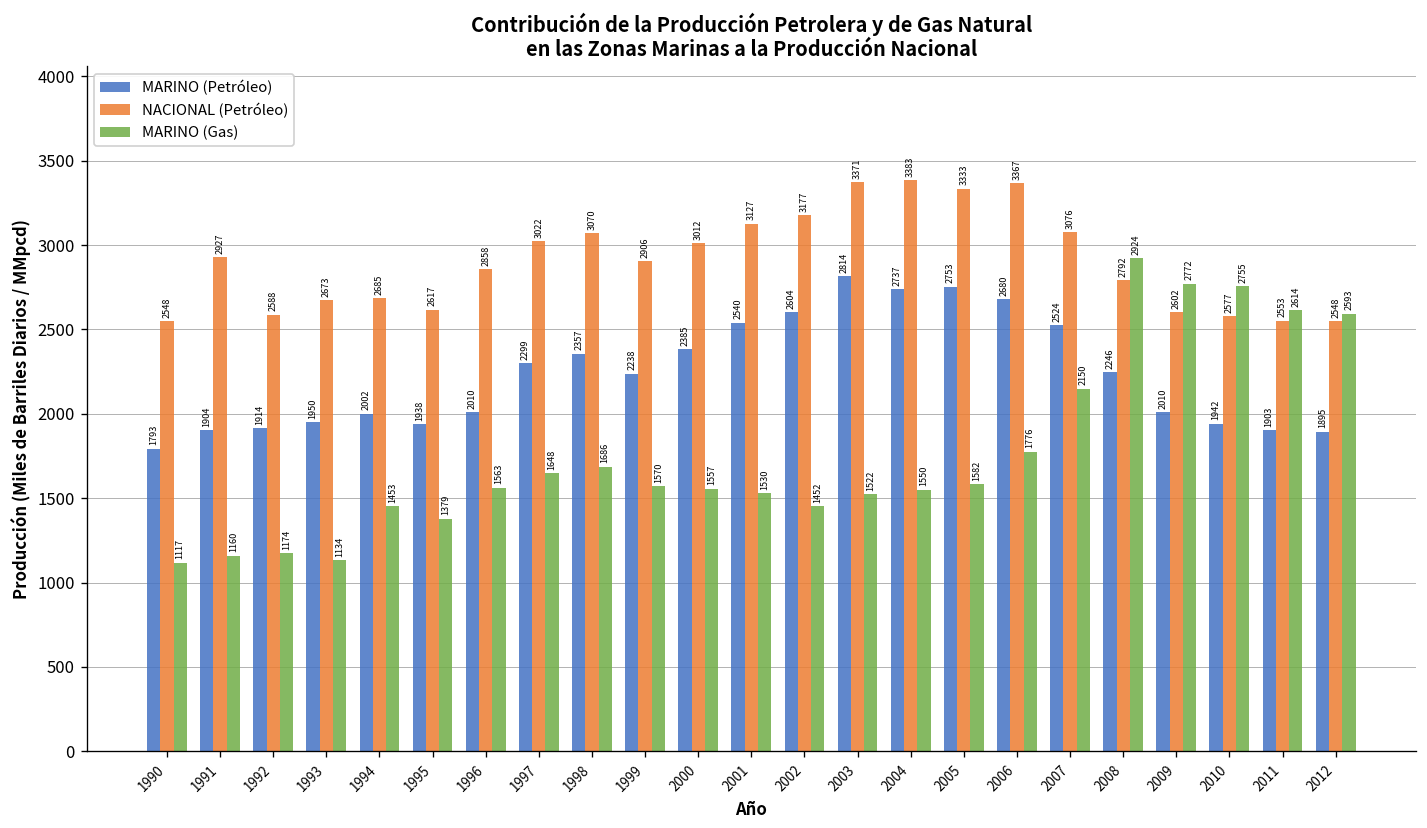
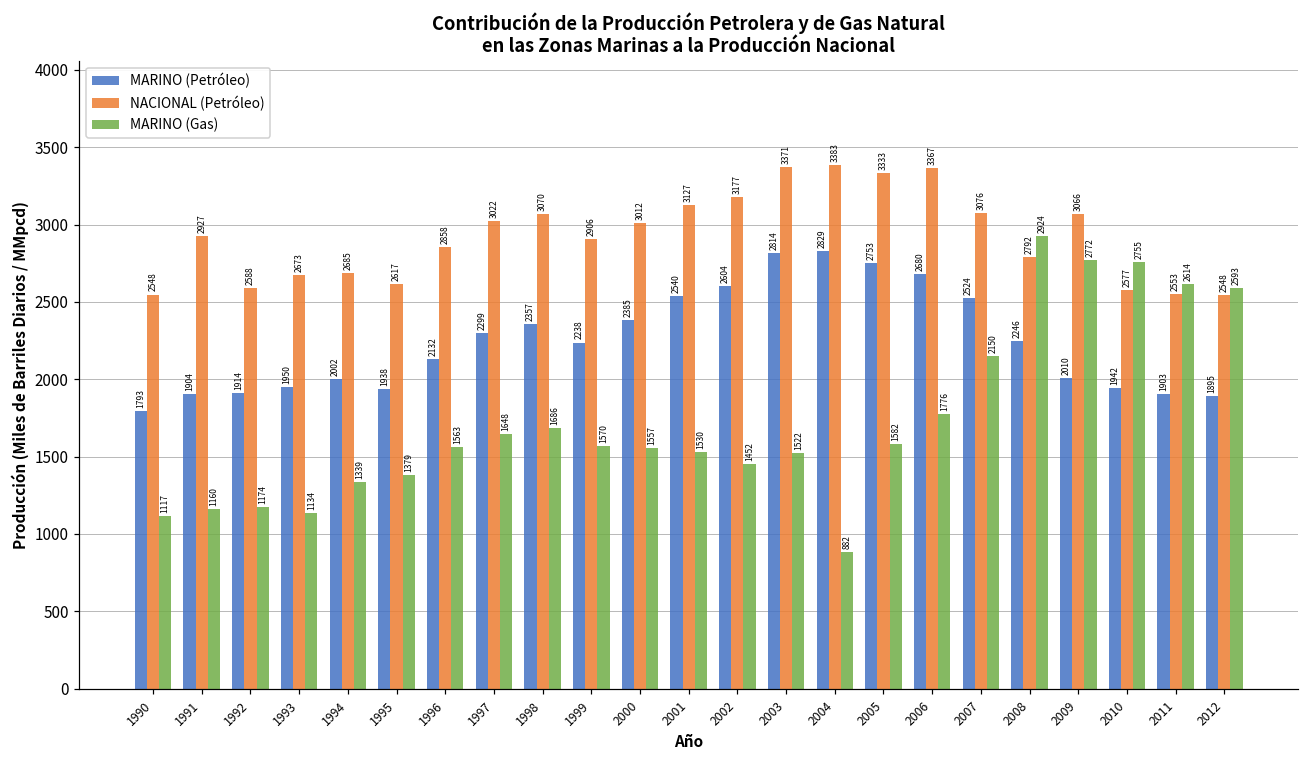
  {
    "MARINO (Petróleo)": {
      "1990": 1793,
      "1991": 1904,
      "1992": 1914,
      "1993": 1950,
      "1994": 2002,
      "1995": 1938,
-     "1996": 2010,
+     "1996": 2132,
      "1997": 2299,
      "1998": 2357,
      "1999": 2238,
      "2000": 2385,
      "2001": 2540,
      "2002": 2604,
      "2003": 2814,
-     "2004": 2737,
+     "2004": 2829,
      "2005": 2753,
      "2006": 2680,
      "2007": 2524,
      "2008": 2246,
      "2009": 2010,
      "2010": 1942,
      "2011": 1903,
      "2012": 1895
    },
    "NACIONAL (Petróleo)": {
      "1990": 2548,
      "1991": 2927,
      "1992": 2588,
      "1993": 2673,
      "1994": 2685,
      "1995": 2617,
      "1996": 2858,
      "1997": 3022,
      "1998": 3070,
      "1999": 2906,
      "2000": 3012,
      "2001": 3127,
      "2002": 3177,
      "2003": 3371,
      "2004": 3383,
      "2005": 3333,
      "2006": 3367,
      "2007": 3076,
      "2008": 2792,
-     "2009": 2602,
+     "2009": 3066,
      "2010": 2577,
      "2011": 2553,
      "2012": 2548
    },
    "MARINO (Gas)": {
      "1990": 1117,
      "1991": 1160,
      "1992": 1174,
      "1993": 1134,
-     "1994": 1453,
+     "1994": 1339,
      "1995": 1379,
      "1996": 1563,
      "1997": 1648,
      "1998": 1686,
      "1999": 1570,
      "2000": 1557,
      "2001": 1530,
      "2002": 1452,
      "2003": 1522,
-     "2004": 1550,
+     "2004": 882,
      "2005": 1582,
      "2006": 1776,
      "2007": 2150,
      "2008": 2924,
      "2009": 2772,
      "2010": 2755,
      "2011": 2614,
      "2012": 2593
    }
  }
